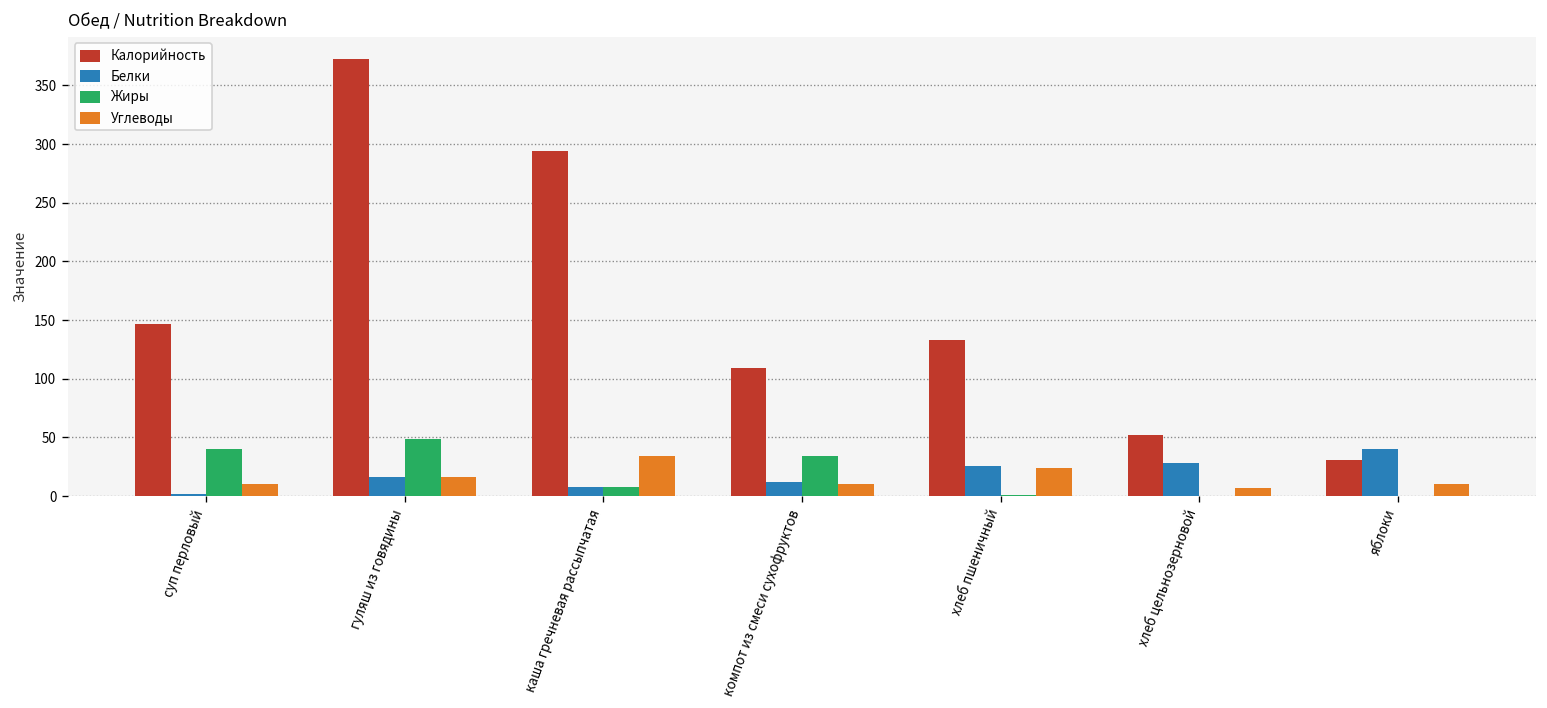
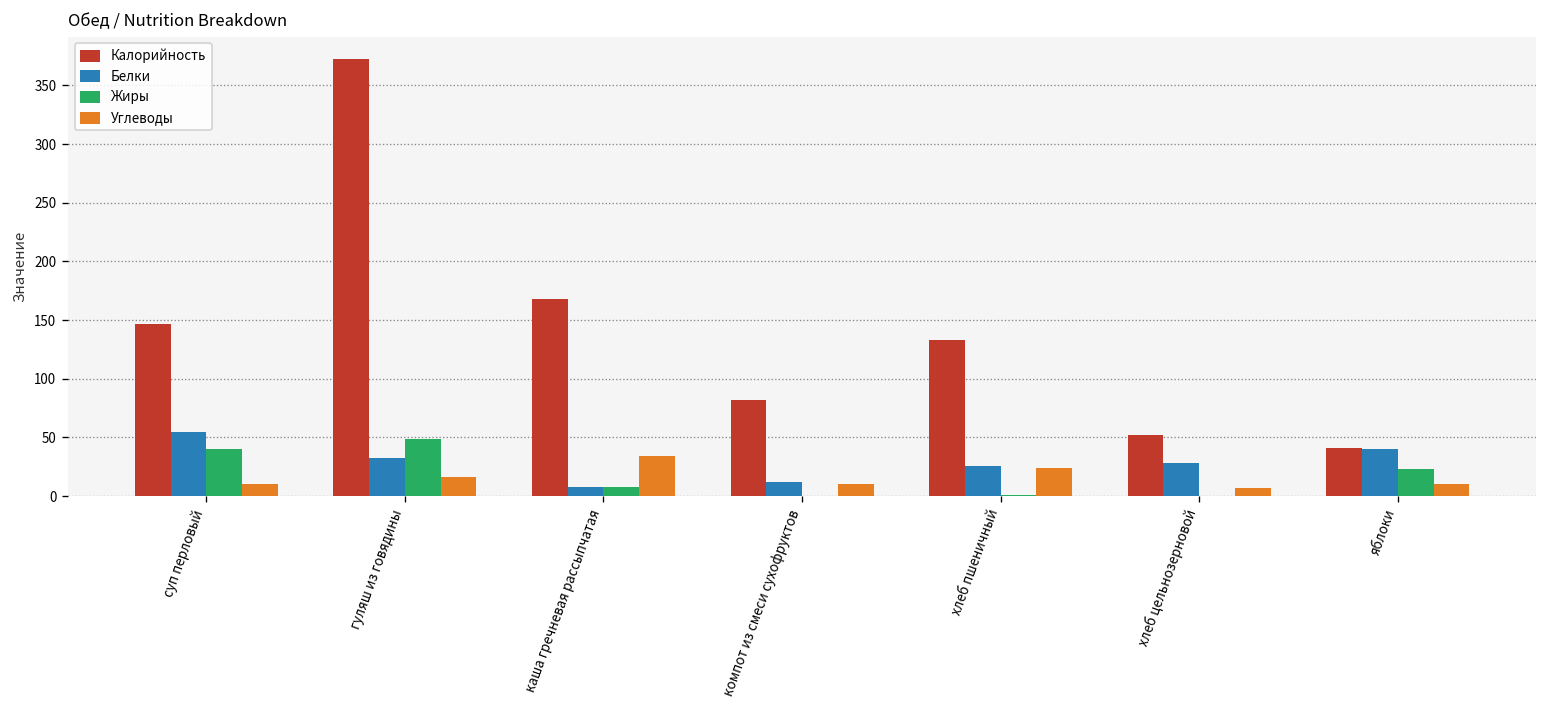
  {
    "Калорийность": {
      "суп перловый": 150,
      "гуляш из говядины": 370,
-     "каша гречневая рассыпчатая": 290,
-     "компот из смеси сухофруктов": 110,
+     "каша гречневая рассыпчатая": 170,
+     "компот из смеси сухофруктов": 80,
      "хлеб пшеничный": 130,
      "хлеб цельнозерновой": 50,
-     "яблоки": 30
+     "яблоки": 40
    },
    "Белки": {
-     "суп перловый": 0,
-     "гуляш из говядины": 20,
+     "суп перловый": 60,
+     "гуляш из говядины": 30,
      "каша гречневая рассыпчатая": 10,
      "компот из смеси сухофруктов": 10,
      "хлеб пшеничный": 30,
      "хлеб цельнозерновой": 30,
      "яблоки": 40
    },
    "Жиры": {
      "суп перловый": 40,
      "гуляш из говядины": 50,
      "каша гречневая рассыпчатая": 10,
-     "компот из смеси сухофруктов": 30,
+     "компот из смеси сухофруктов": 0,
      "хлеб цельнозерновой": 0,
-     "яблоки": 0
+     "яблоки": 20
    },
    "Углеводы": {
      "суп перловый": 10,
      "гуляш из говядины": 20,
      "каша гречневая рассыпчатая": 30,
      "компот из смеси сухофруктов": 10,
      "хлеб пшеничный": 20,
      "хлеб цельнозерновой": 10,
      "яблоки": 10
    }
  }
